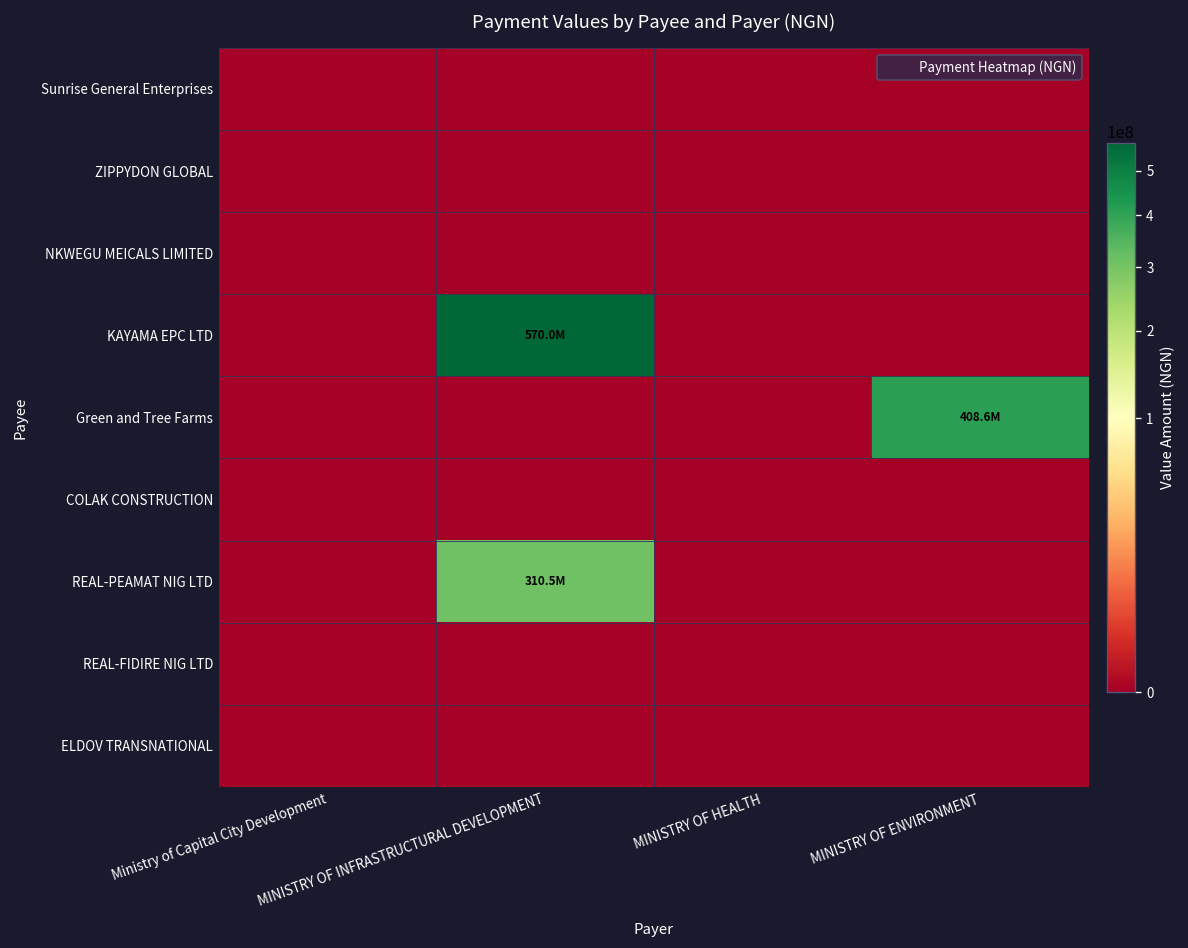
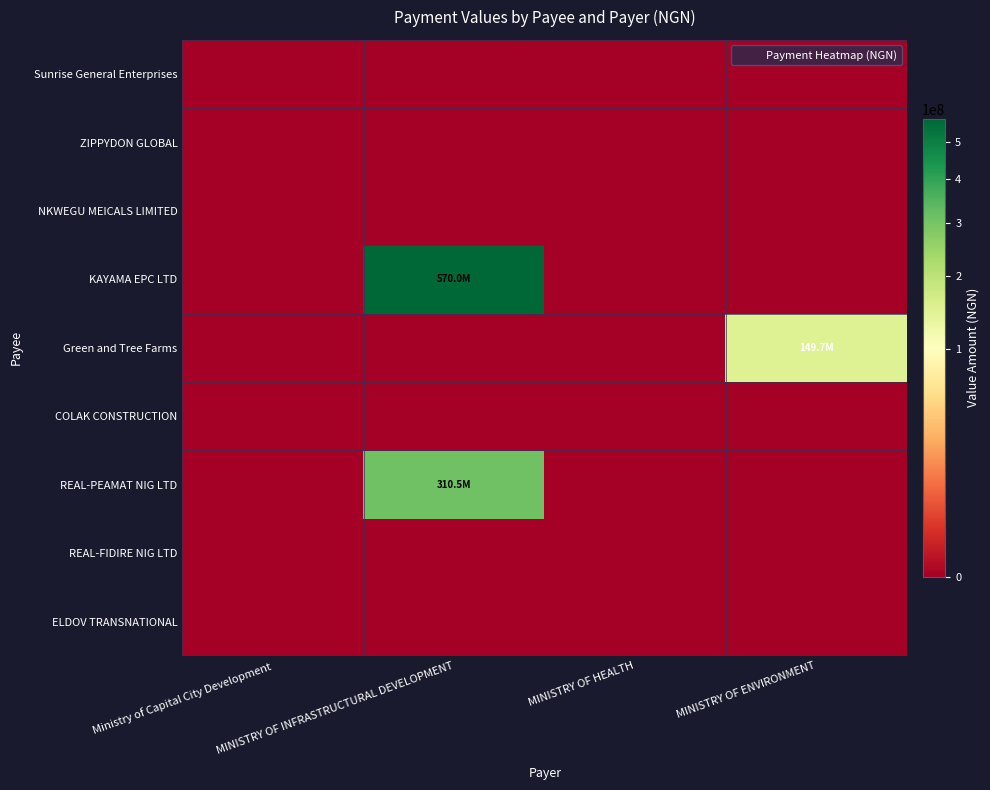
  {
    "KAYAMA EPC LTD": {
      "MINISTRY OF INFRASTRUCTURAL DEVELOPMENT": "570.0M"
    },
    "Green and Tree Farms": {
-     "MINISTRY OF ENVIRONMENT": "408.6M"
+     "MINISTRY OF ENVIRONMENT": "149.7M"
    },
    "REAL-PEAMAT NIG LTD": {
      "MINISTRY OF INFRASTRUCTURAL DEVELOPMENT": "310.5M"
    }
  }
